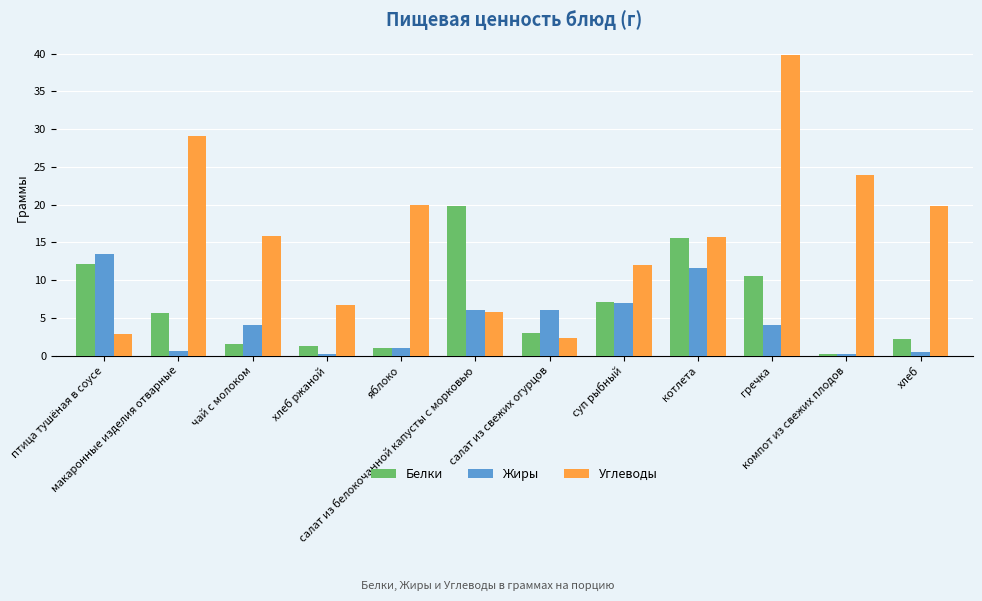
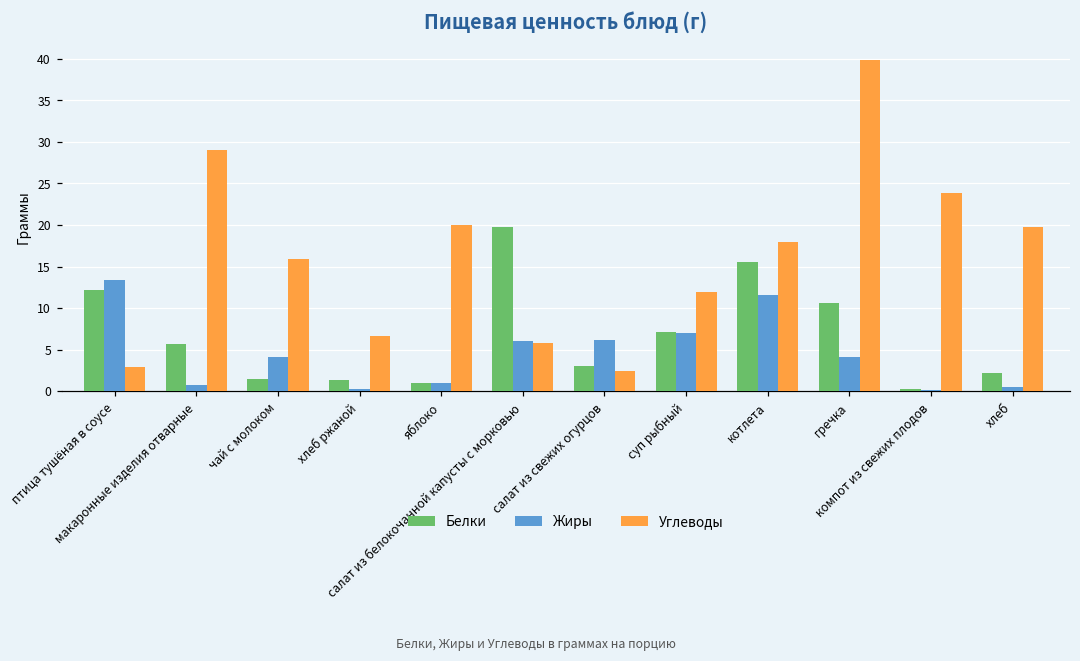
  {
    "Белки": {
      "птица тушёная в соусе": 12,
      "макаронные изделия отварные": 6,
      "чай с молоком": 2,
      "хлеб ржаной": 1,
      "яблоко": 1,
      "салат из белокочанной капусты с морковью": 20,
      "салат из свежих огурцов": 3,
      "суп рыбный": 7,
      "котлета": 16,
      "гречка": 11,
      "хлеб": 2
    },
    "Жиры": {
      "птица тушёная в соусе": 13,
      "макаронные изделия отварные": 1,
      "чай с молоком": 4,
      "яблоко": 1,
      "салат из белокочанной капусты с морковью": 6,
      "салат из свежих огурцов": 6,
      "суп рыбный": 7,
      "котлета": 12,
      "гречка": 4,
      "хлеб": 0
    },
    "Углеводы": {
      "птица тушёная в соусе": 3,
      "макаронные изделия отварные": 29,
      "чай с молоком": 16,
      "хлеб ржаной": 7,
      "яблоко": 20,
      "салат из белокочанной капусты с морковью": 6,
      "салат из свежих огурцов": 2,
      "суп рыбный": 12,
-     "котлета": 16,
+     "котлета": 18,
      "гречка": 40,
      "компот из свежих плодов": 24,
      "хлеб": 20
    }
  }
